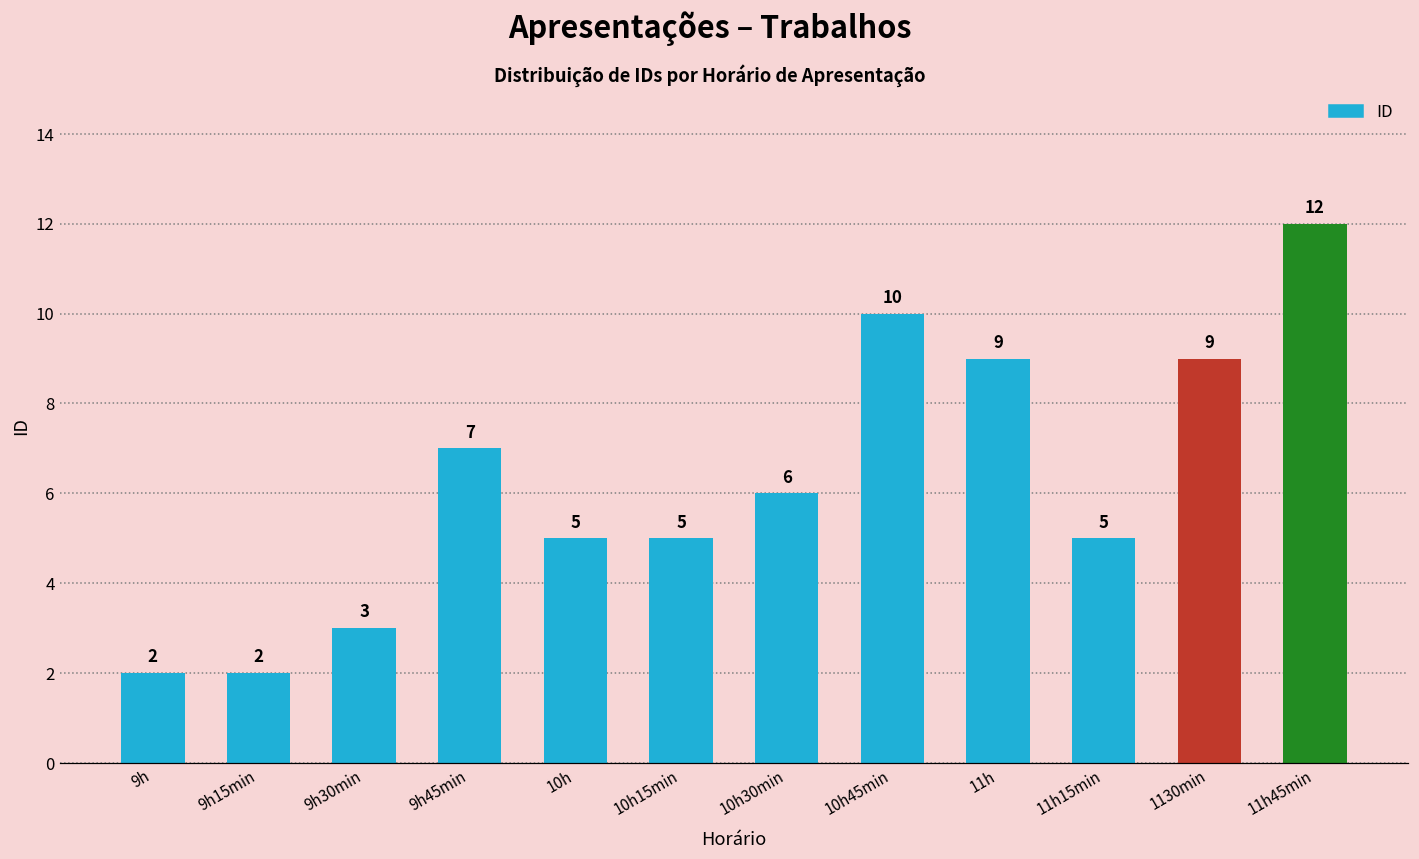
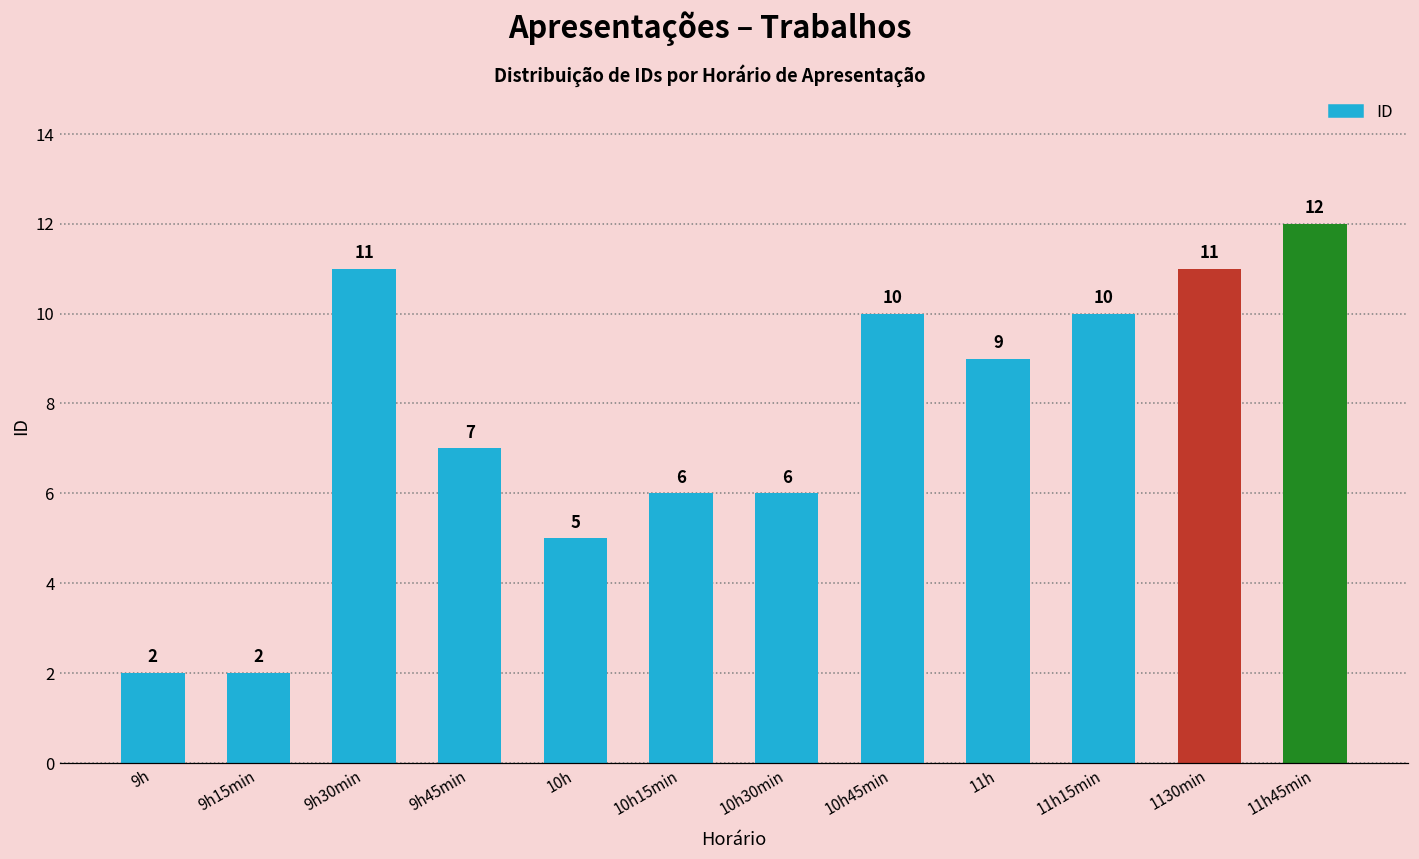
  {
    "9h": 2,
    "9h15min": 2,
-   "9h30min": 3,
+   "9h30min": 11,
    "9h45min": 7,
    "10h": 5,
-   "10h15min": 5,
+   "10h15min": 6,
    "10h30min": 6,
    "10h45min": 10,
    "11h": 9,
-   "11h15min": 5,
-   "1130min": 9,
+   "11h15min": 10,
+   "1130min": 11,
    "11h45min": 12
  }
